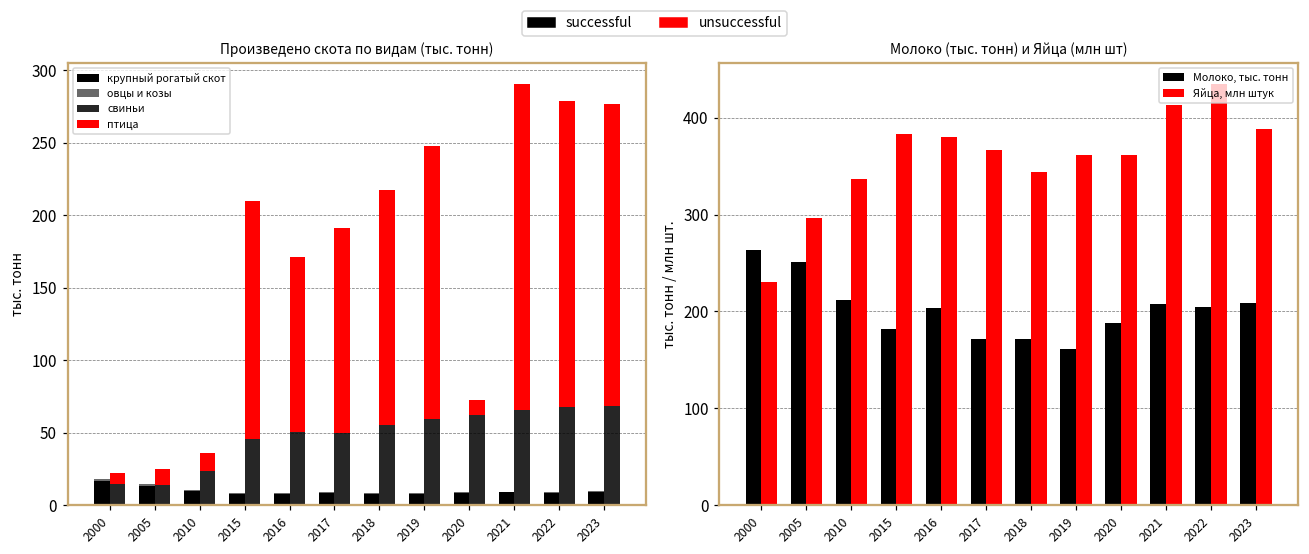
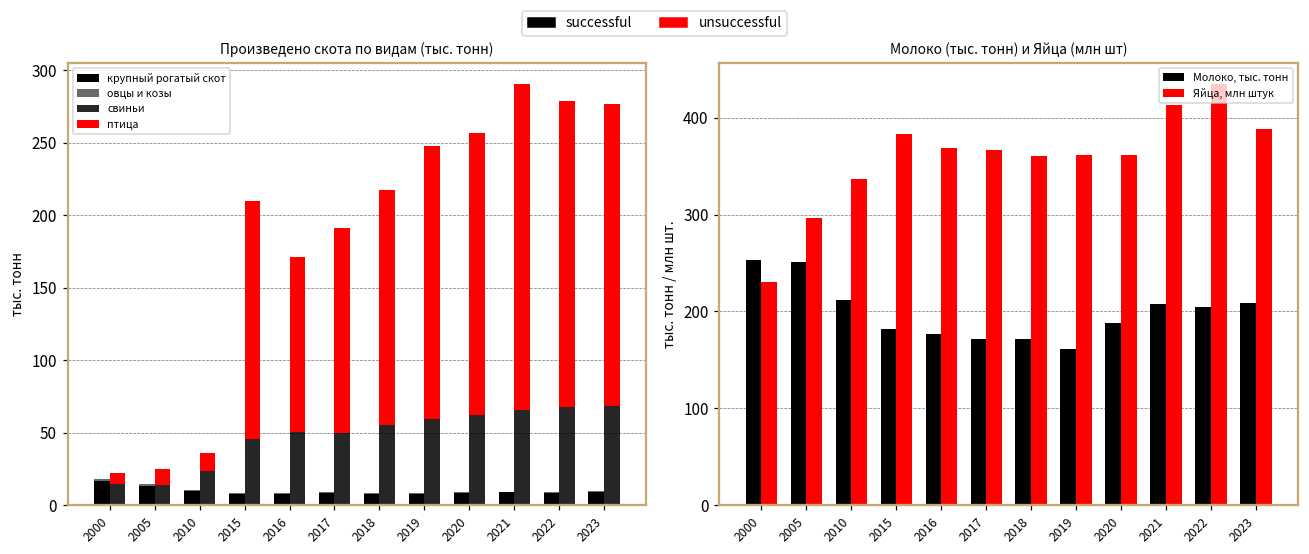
  {
    "Произведено скота по видам (тыс. тонн)": {
      "птица": {
        "2000": 7,
        "2005": 11,
        "2010": 12,
        "2015": 164,
        "2016": 121,
        "2017": 142,
        "2018": 162,
        "2019": 189,
-       "2020": 11,
+       "2020": 195,
        "2021": 225,
        "2022": 211,
        "2023": 209
      }
    },
    "Молоко (тыс. тонн) и Яйца (млн шт)": {
      "Молоко, тыс. тонн": {
-       "2000": 260,
+       "2000": 250,
        "2005": 250,
        "2010": 210,
        "2015": 180,
-       "2016": 200,
+       "2016": 180,
        "2017": 170,
        "2018": 170,
        "2019": 160,
        "2020": 190,
        "2021": 210,
        "2022": 200,
        "2023": 210
      },
      "Яйца, млн штук": {
        "2000": 230,
        "2005": 300,
        "2010": 340,
        "2015": 380,
-       "2016": 380,
+       "2016": 370,
        "2017": 370,
-       "2018": 340,
+       "2018": 360,
        "2019": 360,
        "2020": 360,
        "2023": 390
      }
    }
  }
